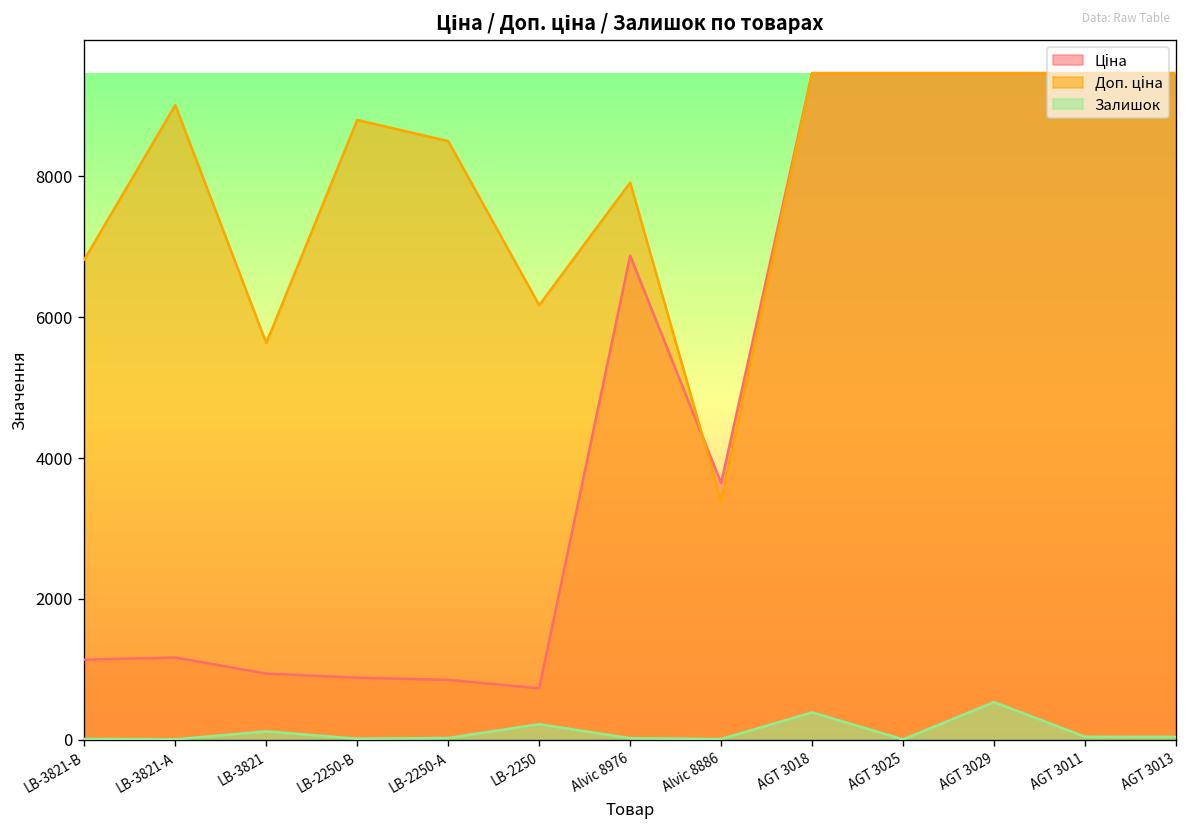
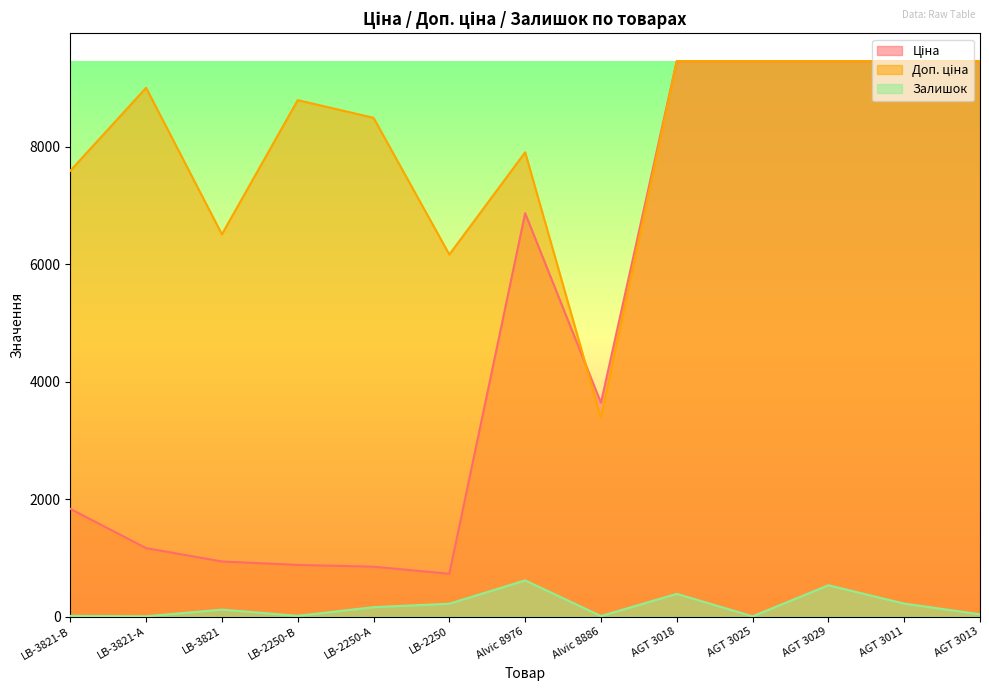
  {
    "Ціна": {
-     "LB-3821-В": 1100,
+     "LB-3821-В": 1800,
      "LB-3821-А": 1200,
      "LB-3821": 900,
      "LB-2250-В": 900,
      "LB-2250-А": 800,
      "LB-2250": 700,
      "Alvic 8976": 6900,
      "Alvic 8886": 3600
    },
    "Доп. ціна": {
-     "LB-3821-В": 6800,
+     "LB-3821-В": 7600,
      "LB-3821-А": 9000,
-     "LB-3821": 5600,
+     "LB-3821": 6500,
      "LB-2250-В": 8800,
      "LB-2250-А": 8500,
      "LB-2250": 6200,
      "Alvic 8976": 7900,
      "Alvic 8886": 3400
    },
    "Залишок": {
      "LB-3821-В": 0,
      "LB-3821-А": 0,
      "LB-3821": 100,
      "LB-2250-В": 0,
-     "LB-2250-А": 0,
+     "LB-2250-А": 200,
      "LB-2250": 200,
-     "Alvic 8976": 0,
+     "Alvic 8976": 600,
      "Alvic 8886": 0,
      "AGT 3018": 400,
      "AGT 3025": 0,
      "AGT 3029": 500,
-     "AGT 3011": 0,
+     "AGT 3011": 200,
      "AGT 3013": 0
    }
  }
